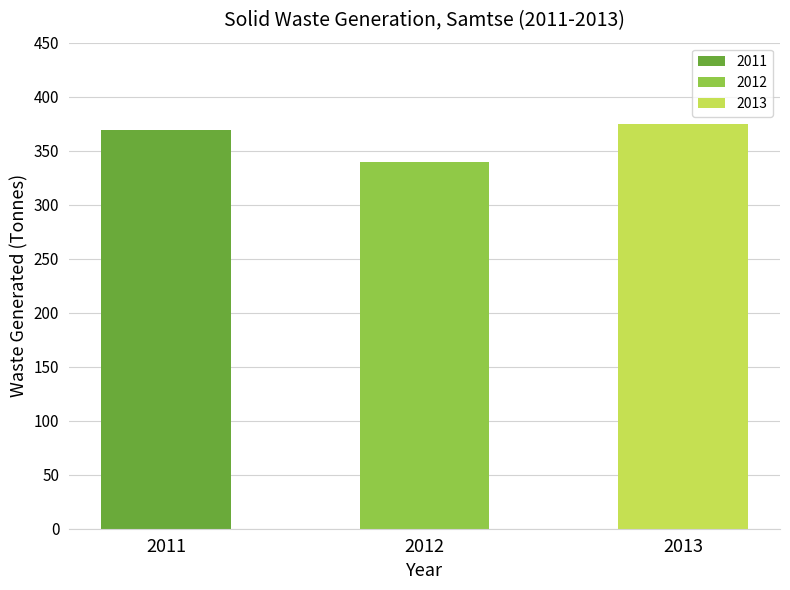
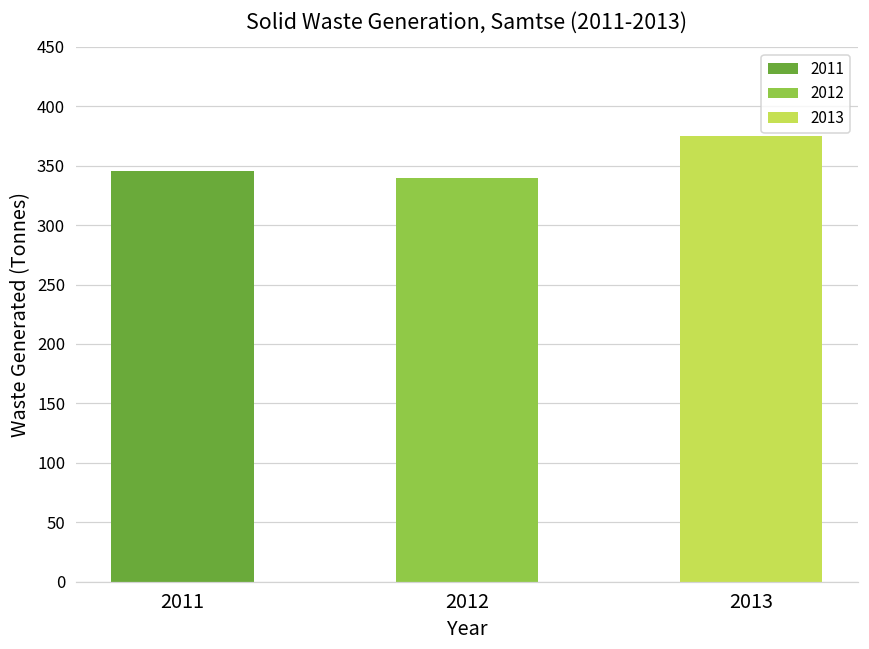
  {
-   "2011": 369,
+   "2011": 346,
    "2012": 340,
    "2013": 375
  }
